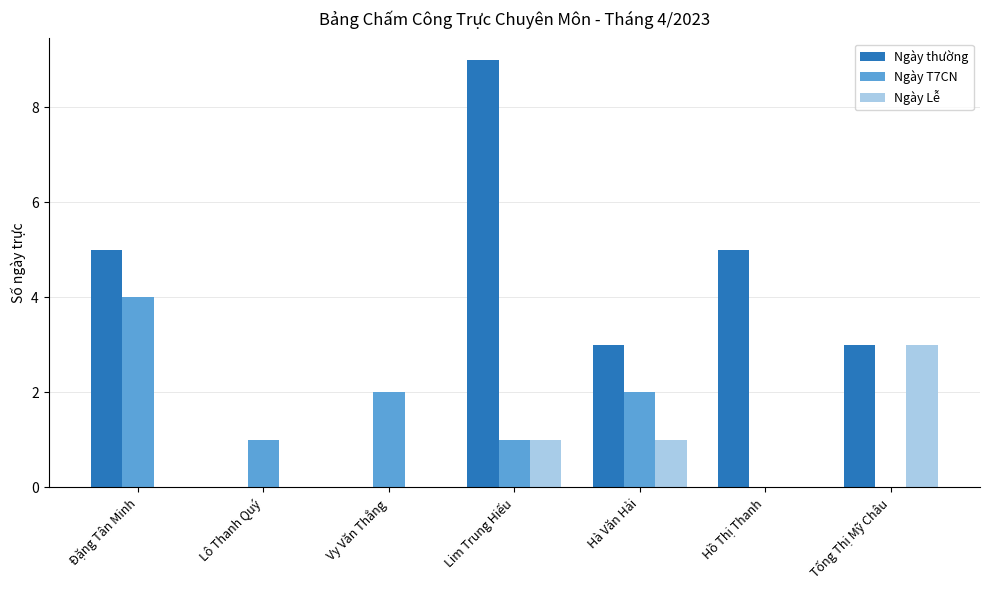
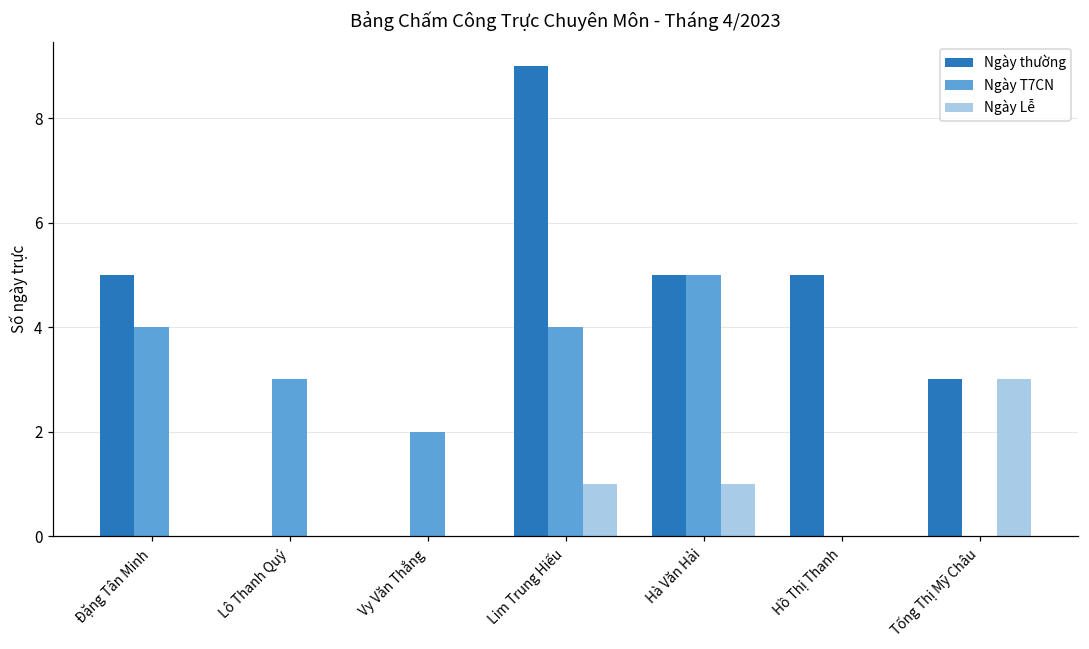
  {
    "Ngày thường": {
      "Đặng Tân Minh": 5,
      "Lô Thanh Quý": 0,
      "Vy Văn Thắng": 0,
      "Lim Trung Hiếu": 9,
-     "Hà Văn Hải": 3,
+     "Hà Văn Hải": 5,
      "Hồ Thị Thanh": 5,
      "Tống Thị Mỹ Châu": 3
    },
    "Ngày T7CN": {
      "Đặng Tân Minh": 4,
-     "Lô Thanh Quý": 1,
+     "Lô Thanh Quý": 3,
      "Vy Văn Thắng": 2,
-     "Lim Trung Hiếu": 1,
-     "Hà Văn Hải": 2,
+     "Lim Trung Hiếu": 4,
+     "Hà Văn Hải": 5,
      "Hồ Thị Thanh": 0,
      "Tống Thị Mỹ Châu": 0
    },
    "Ngày Lễ": {
      "Đặng Tân Minh": 0,
      "Lô Thanh Quý": 0,
      "Vy Văn Thắng": 0,
      "Lim Trung Hiếu": 1,
      "Hà Văn Hải": 1,
      "Hồ Thị Thanh": 0,
      "Tống Thị Mỹ Châu": 3
    }
  }
